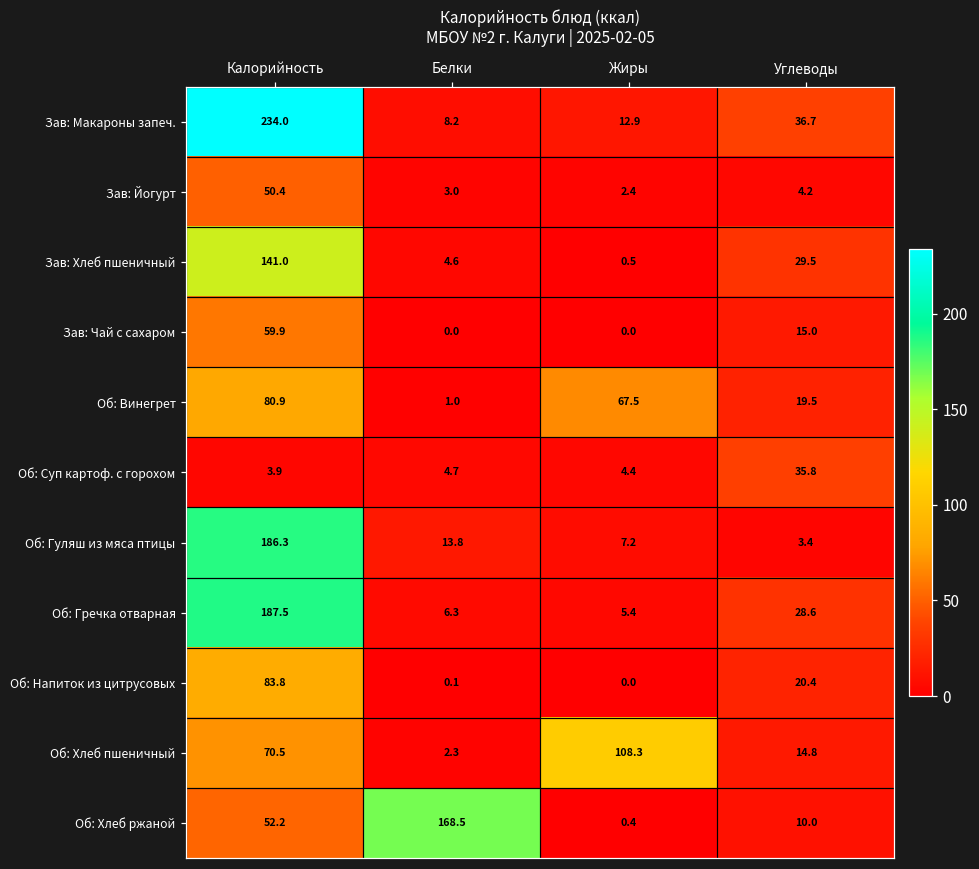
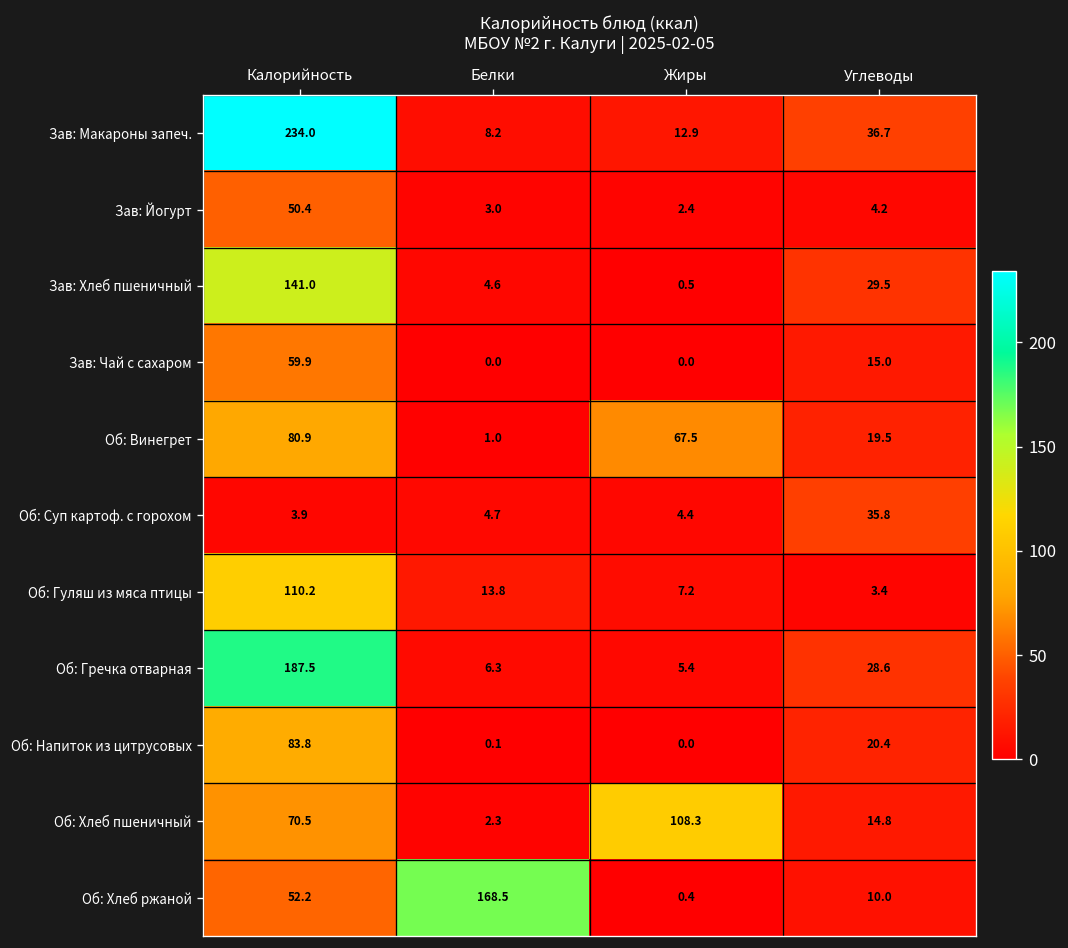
  {
    "Зав: Макароны запеч.": {
      "Калорийность": 234.0,
      "Белки": 8.2,
      "Жиры": 12.9,
      "Углеводы": 36.7
    },
    "Зав: Йогурт": {
      "Калорийность": 50.4,
      "Белки": 3.0,
      "Жиры": 2.4,
      "Углеводы": 4.2
    },
    "Зав: Хлеб пшеничный": {
      "Калорийность": 141.0,
      "Белки": 4.6,
      "Жиры": 0.5,
      "Углеводы": 29.5
    },
    "Зав: Чай с сахаром": {
      "Калорийность": 59.9,
      "Белки": 0.0,
      "Жиры": 0.0,
      "Углеводы": 15.0
    },
    "Об: Винегрет": {
      "Калорийность": 80.9,
      "Белки": 1.0,
      "Жиры": 67.5,
      "Углеводы": 19.5
    },
    "Об: Суп картоф. с горохом": {
      "Калорийность": 3.9,
      "Белки": 4.7,
      "Жиры": 4.4,
      "Углеводы": 35.8
    },
    "Об: Гуляш из мяса птицы": {
-     "Калорийность": 186.3,
+     "Калорийность": 110.2,
      "Белки": 13.8,
      "Жиры": 7.2,
      "Углеводы": 3.4
    },
    "Об: Гречка отварная": {
      "Калорийность": 187.5,
      "Белки": 6.3,
      "Жиры": 5.4,
      "Углеводы": 28.6
    },
    "Об: Напиток из цитрусовых": {
      "Калорийность": 83.8,
      "Белки": 0.1,
      "Жиры": 0.0,
      "Углеводы": 20.4
    },
    "Об: Хлеб пшеничный": {
      "Калорийность": 70.5,
      "Белки": 2.3,
      "Жиры": 108.3,
      "Углеводы": 14.8
    },
    "Об: Хлеб ржаной": {
      "Калорийность": 52.2,
      "Белки": 168.5,
      "Жиры": 0.4,
      "Углеводы": 10.0
    }
  }
